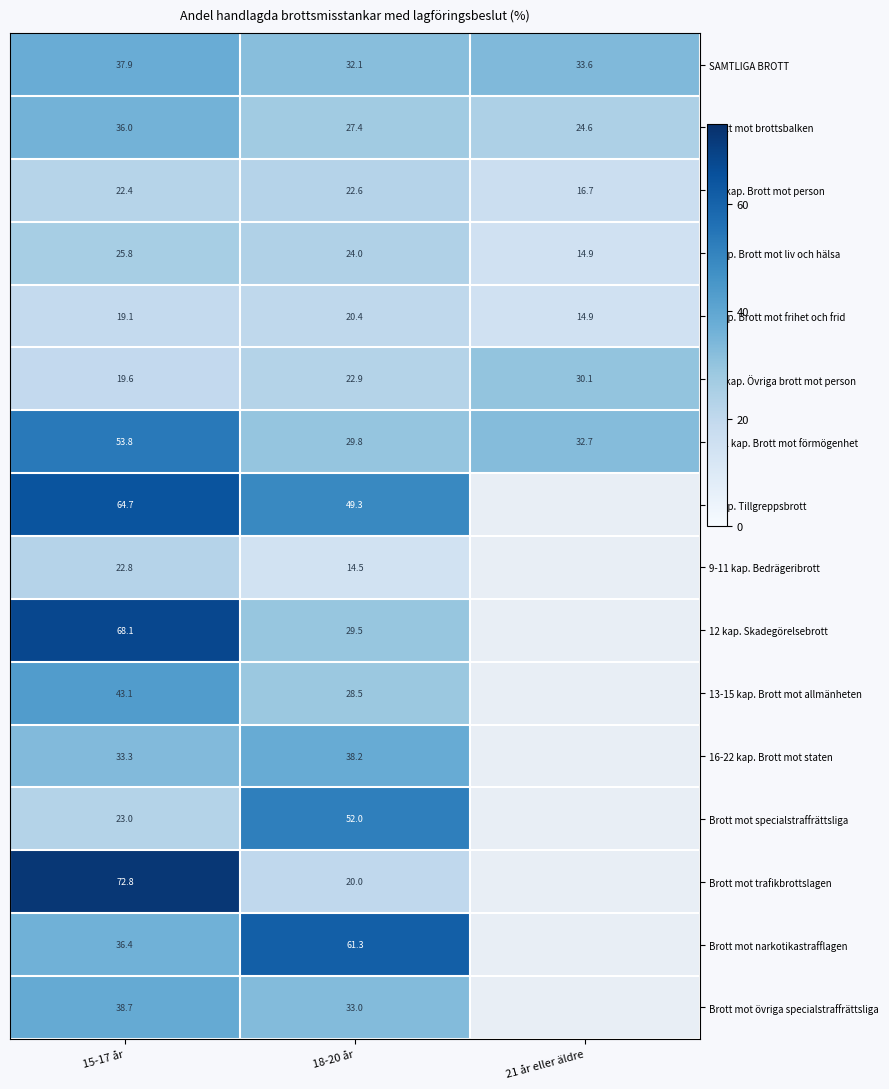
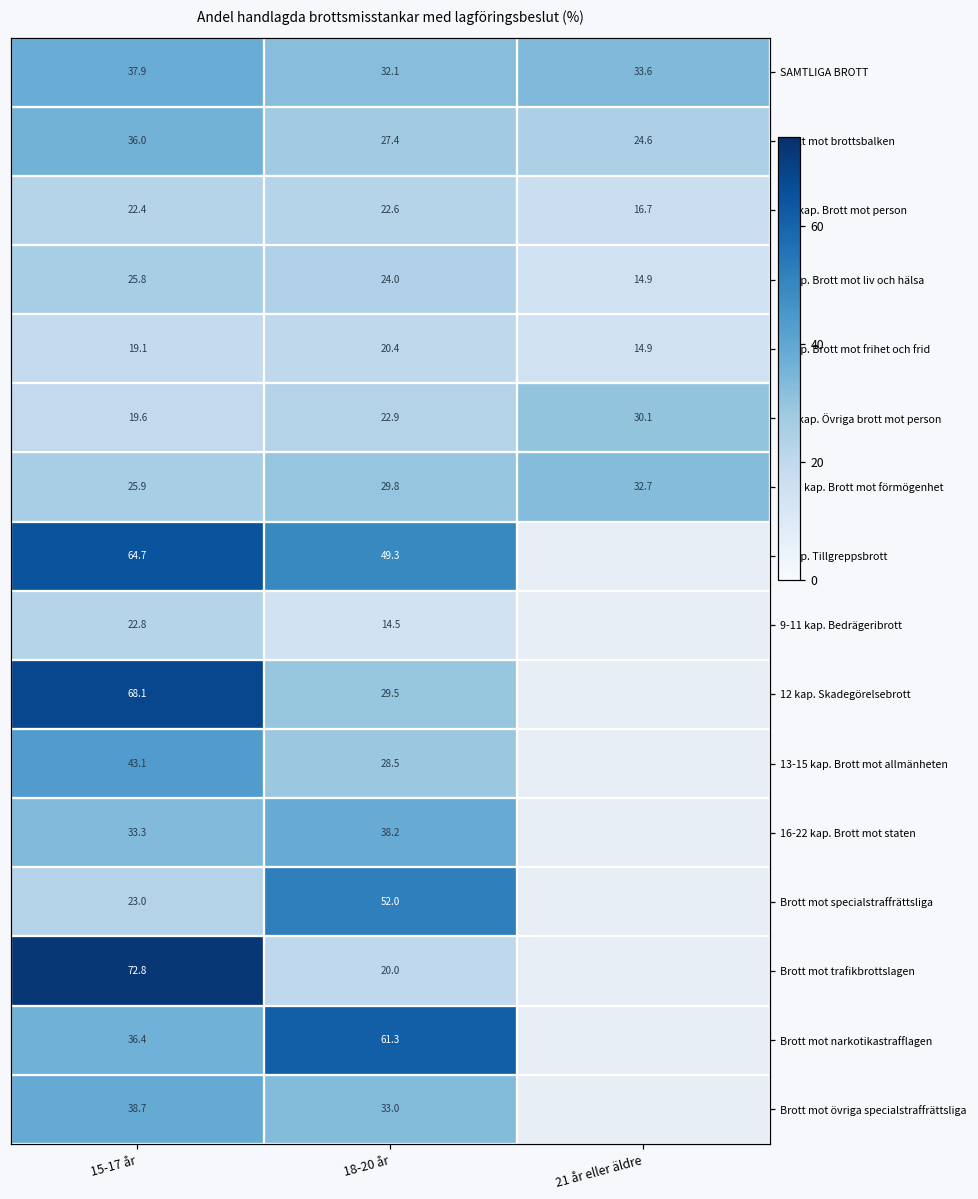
  {
    "SAMTLIGA BROTT": {
      "15-17 år": 37.9,
      "18-20 år": 32.1,
      "21 år eller äldre": 33.6
    },
    "Brott mot brottsbalken": {
      "15-17 år": 36.0,
      "18-20 år": 27.4,
      "21 år eller äldre": 24.6
    },
    "3-7 kap. Brott mot person": {
      "15-17 år": 22.4,
      "18-20 år": 22.6,
      "21 år eller äldre": 16.7
    },
    "3 kap. Brott mot liv och hälsa": {
      "15-17 år": 25.8,
      "18-20 år": 24.0,
      "21 år eller äldre": 14.9
    },
    "4 kap. Brott mot frihet och frid": {
      "15-17 år": 19.1,
      "18-20 år": 20.4,
      "21 år eller äldre": 14.9
    },
    "5-7 kap. Övriga brott mot person": {
      "15-17 år": 19.6,
      "18-20 år": 22.9,
      "21 år eller äldre": 30.1
    },
    "8-12 kap. Brott mot förmögenhet": {
-     "15-17 år": 53.8,
+     "15-17 år": 25.9,
      "18-20 år": 29.8,
      "21 år eller äldre": 32.7
    },
    "8 kap. Tillgreppsbrott": {
      "15-17 år": 64.7,
      "18-20 år": 49.3
    },
    "9-11 kap. Bedrägeribrott": {
      "15-17 år": 22.8,
      "18-20 år": 14.5
    },
    "12 kap. Skadegörelsebrott": {
      "15-17 år": 68.1,
      "18-20 år": 29.5
    },
    "13-15 kap. Brott mot allmänheten": {
      "15-17 år": 43.1,
      "18-20 år": 28.5
    },
    "16-22 kap. Brott mot staten": {
      "15-17 år": 33.3,
      "18-20 år": 38.2
    },
    "Brott mot specialstraffrättsliga": {
      "15-17 år": 23.0,
      "18-20 år": 52.0
    },
    "Brott mot trafikbrottslagen": {
      "15-17 år": 72.8,
      "18-20 år": 20.0
    },
    "Brott mot narkotikastrafflagen": {
      "15-17 år": 36.4,
      "18-20 år": 61.3
    },
    "Brott mot övriga specialstraffrättsliga": {
      "15-17 år": 38.7,
      "18-20 år": 33.0
    }
  }
